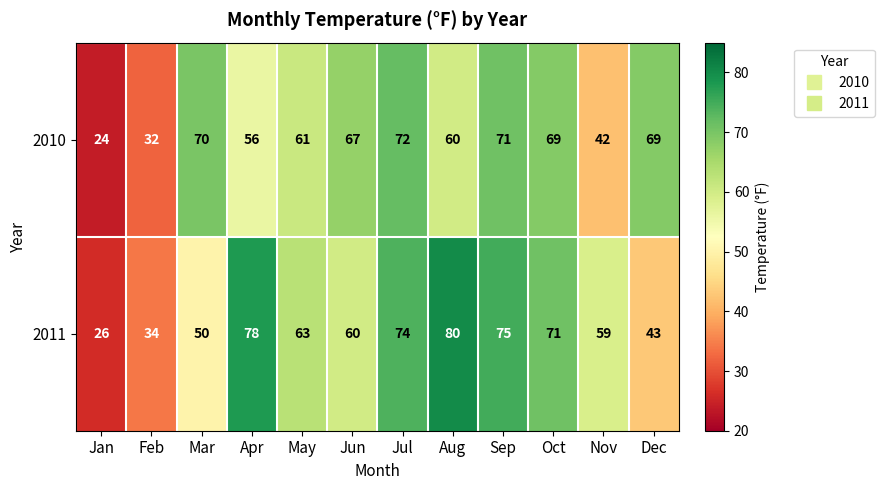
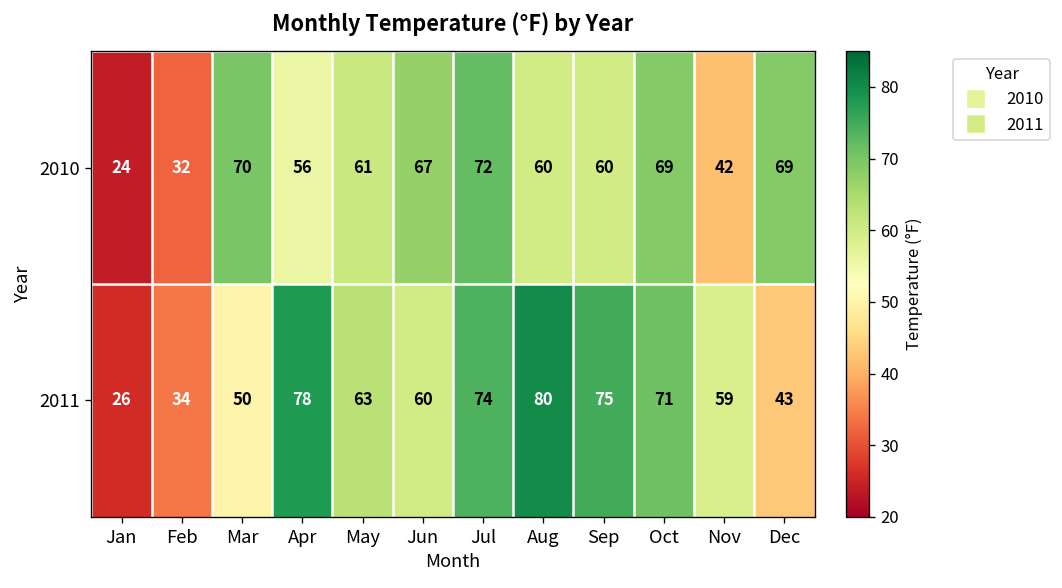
  {
    "2010": {
      "Jan": 24,
      "Feb": 32,
      "Mar": 70,
      "Apr": 56,
      "May": 61,
      "Jun": 67,
      "Jul": 72,
      "Aug": 60,
-     "Sep": 71,
+     "Sep": 60,
      "Oct": 69,
      "Nov": 42,
      "Dec": 69
    },
    "2011": {
      "Jan": 26,
      "Feb": 34,
      "Mar": 50,
      "Apr": 78,
      "May": 63,
      "Jun": 60,
      "Jul": 74,
      "Aug": 80,
      "Sep": 75,
      "Oct": 71,
      "Nov": 59,
      "Dec": 43
    }
  }
